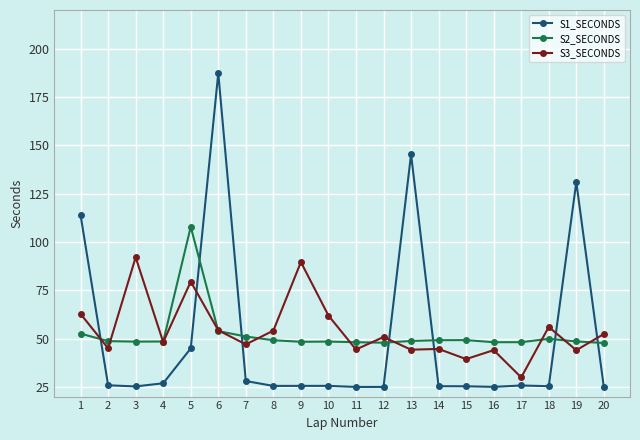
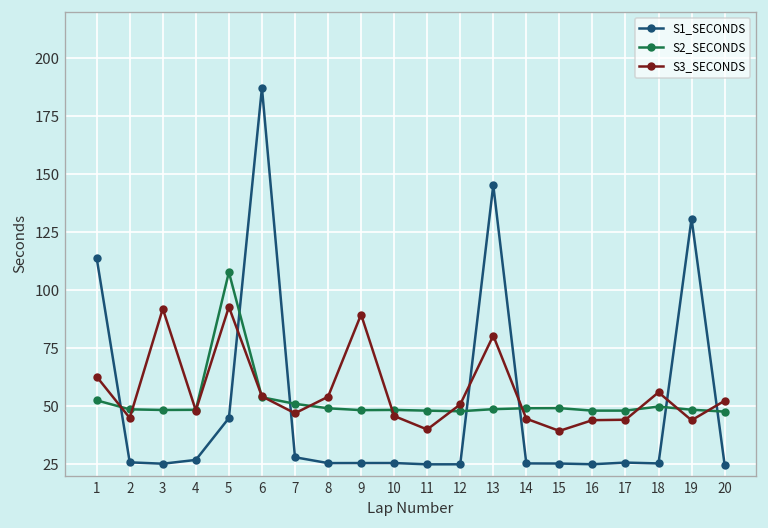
  {
    "S3_SECONDS": {
      "1": 63,
      "2": 45,
      "3": 92,
-     "5": 79,
+     "5": 93,
      "7": 47,
      "8": 54,
      "9": 90,
-     "10": 62,
-     "11": 44,
+     "10": 46,
+     "11": 40,
      "12": 51,
-     "13": 44,
+     "13": 80,
      "14": 45,
      "15": 39,
      "16": 44,
-     "17": 30,
+     "17": 44,
      "18": 56,
      "19": 44,
      "20": 52
    }
  }
